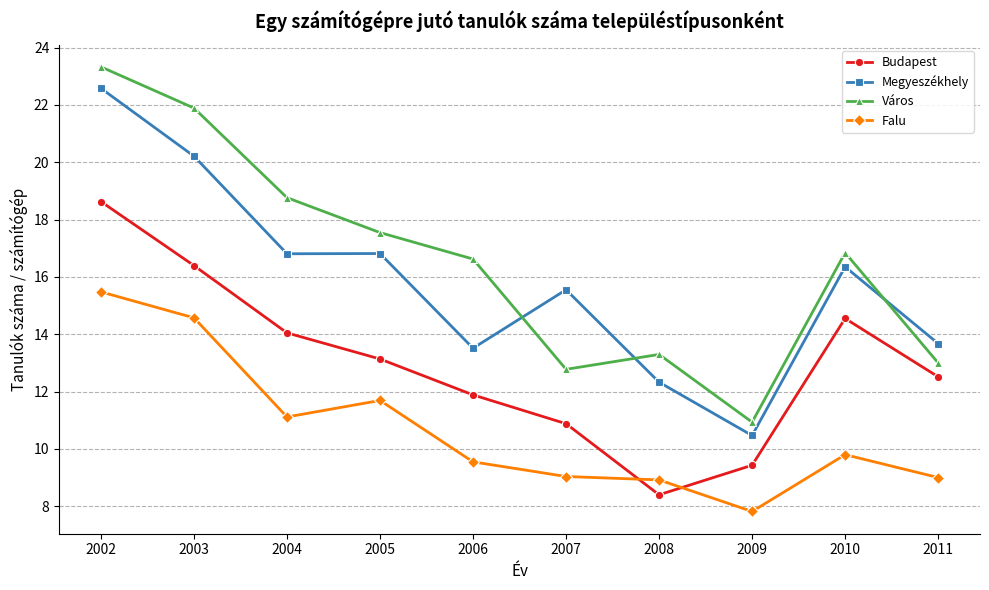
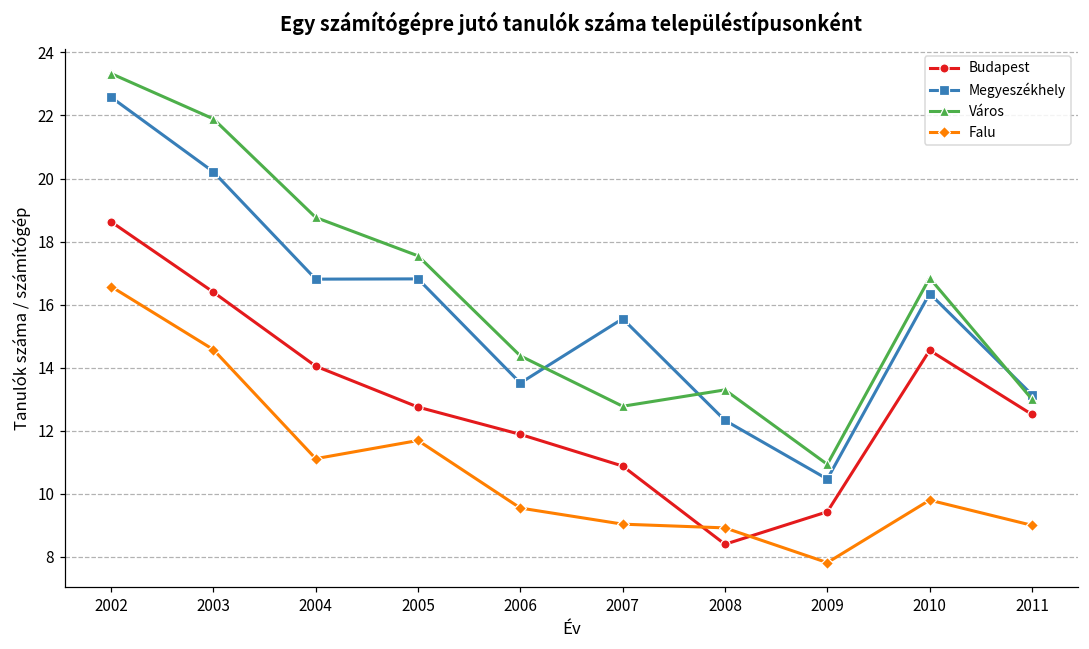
  {
    "Budapest": {
      "2002": 18.6,
      "2003": 16.4,
      "2004": 14.0,
-     "2005": 13.1,
+     "2005": 12.7,
      "2006": 11.9,
      "2007": 10.9,
      "2008": 8.4,
      "2009": 9.4,
      "2010": 14.5,
      "2011": 12.5
    },
    "Megyeszékhely": {
      "2002": 22.6,
      "2003": 20.2,
      "2004": 16.8,
      "2005": 16.8,
      "2006": 13.5,
      "2007": 15.6,
      "2008": 12.3,
      "2009": 10.5,
      "2010": 16.4,
-     "2011": 13.7
+     "2011": 13.1
    },
    "Város": {
      "2002": 23.3,
      "2003": 21.9,
      "2004": 18.8,
      "2005": 17.5,
-     "2006": 16.6,
+     "2006": 14.4,
      "2007": 12.8,
      "2008": 13.3,
      "2009": 10.9,
      "2010": 16.8,
      "2011": 13.0
    },
    "Falu": {
-     "2002": 15.5,
+     "2002": 16.6,
      "2003": 14.6,
      "2004": 11.1,
      "2005": 11.7,
      "2006": 9.5,
      "2007": 9.0,
      "2008": 8.9,
      "2009": 7.8,
      "2010": 9.8,
      "2011": 9.0
    }
  }
